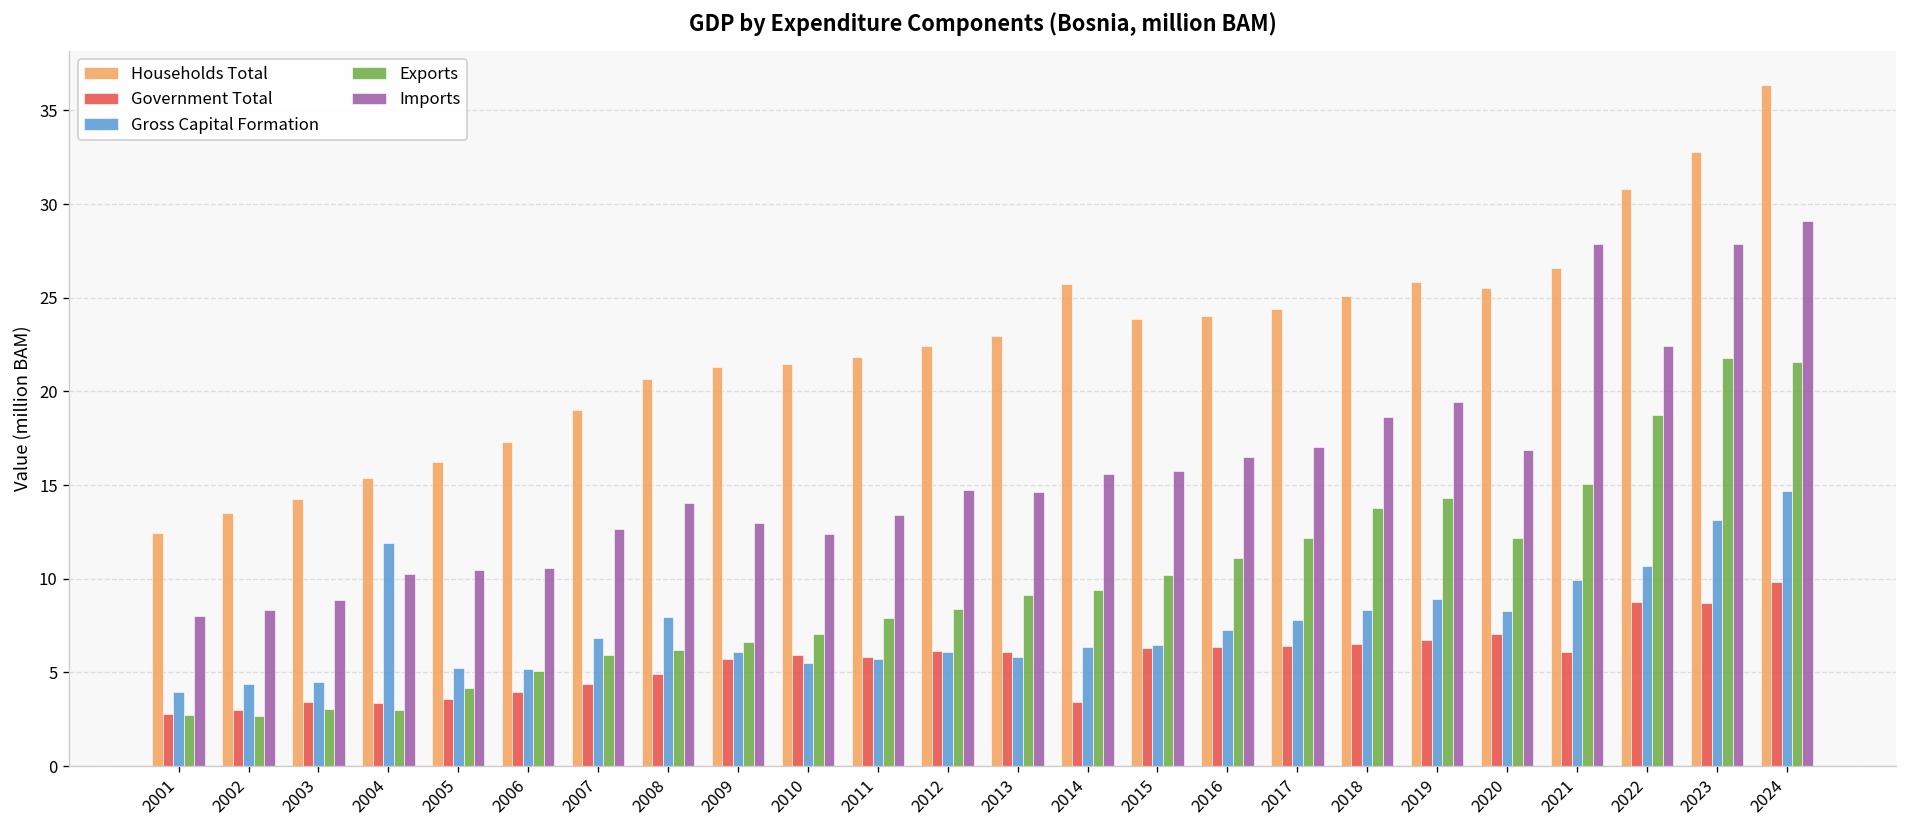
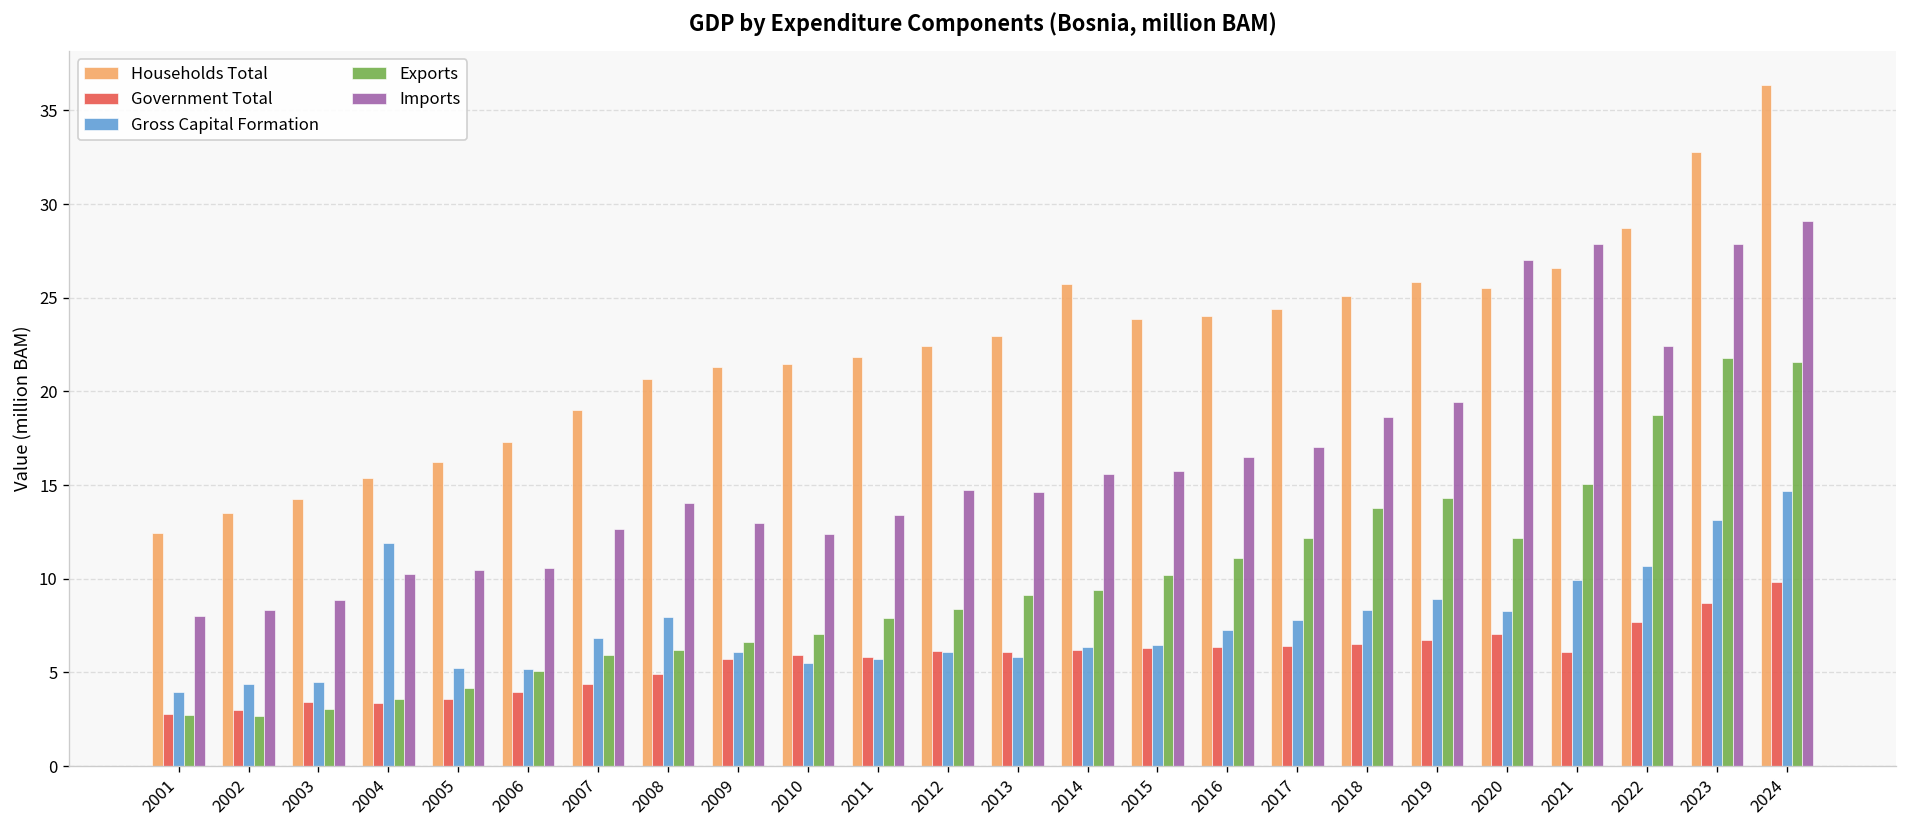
  {
    "Households Total": {
      "2001": 12.5,
      "2002": 13.5,
      "2003": 14.2,
      "2004": 15.4,
      "2005": 16.3,
      "2006": 17.3,
      "2007": 19.0,
      "2008": 20.6,
      "2009": 21.3,
      "2010": 21.5,
      "2011": 21.9,
      "2012": 22.4,
      "2013": 23.0,
      "2014": 25.7,
      "2015": 23.9,
      "2016": 24.0,
      "2017": 24.4,
      "2018": 25.1,
      "2019": 25.9,
      "2020": 25.5,
      "2021": 26.6,
-     "2022": 30.8,
+     "2022": 28.7,
      "2023": 32.8,
      "2024": 36.3
    },
    "Government Total": {
      "2001": 2.8,
      "2002": 3.0,
      "2003": 3.4,
      "2004": 3.4,
      "2005": 3.6,
      "2006": 3.9,
      "2007": 4.4,
      "2008": 4.9,
      "2009": 5.7,
      "2010": 5.9,
      "2011": 5.8,
      "2012": 6.1,
      "2013": 6.1,
-     "2014": 3.4,
+     "2014": 6.2,
      "2015": 6.3,
      "2016": 6.3,
      "2017": 6.4,
      "2018": 6.5,
      "2019": 6.7,
      "2020": 7.0,
      "2021": 6.1,
-     "2022": 8.7,
+     "2022": 7.7,
      "2023": 8.7,
      "2024": 9.8
    },
    "Gross Capital Formation": {
      "2001": 4.0,
      "2002": 4.4,
      "2003": 4.5,
      "2004": 11.9,
      "2005": 5.2,
      "2006": 5.2,
      "2007": 6.8,
      "2008": 7.9,
      "2009": 6.1,
      "2010": 5.5,
      "2011": 5.7,
      "2012": 6.1,
      "2013": 5.8,
      "2014": 6.3,
      "2015": 6.5,
      "2016": 7.3,
      "2017": 7.8,
      "2018": 8.3,
      "2019": 8.9,
      "2020": 8.3,
      "2021": 9.9,
      "2022": 10.7,
      "2023": 13.1,
      "2024": 14.7
    },
    "Exports": {
      "2001": 2.7,
      "2002": 2.7,
      "2003": 3.0,
-     "2004": 3.0,
+     "2004": 3.6,
      "2005": 4.2,
      "2006": 5.1,
      "2007": 5.9,
      "2008": 6.2,
      "2009": 6.6,
      "2010": 7.1,
      "2011": 7.9,
      "2012": 8.4,
      "2013": 9.1,
      "2014": 9.4,
      "2015": 10.2,
      "2016": 11.1,
      "2017": 12.2,
      "2018": 13.8,
      "2019": 14.3,
      "2020": 12.2,
      "2021": 15.1,
      "2022": 18.7,
      "2023": 21.8,
      "2024": 21.6
    },
    "Imports": {
      "2001": 8.0,
      "2002": 8.3,
      "2003": 8.9,
      "2004": 10.2,
      "2005": 10.5,
      "2006": 10.6,
      "2007": 12.6,
      "2008": 14.0,
      "2009": 13.0,
      "2010": 12.4,
      "2011": 13.4,
      "2012": 14.7,
      "2013": 14.6,
      "2014": 15.6,
      "2015": 15.8,
      "2016": 16.5,
      "2017": 17.1,
      "2018": 18.6,
      "2019": 19.4,
-     "2020": 16.9,
+     "2020": 27.0,
      "2021": 27.9,
      "2022": 22.4,
      "2023": 27.9,
      "2024": 29.1
    }
  }
